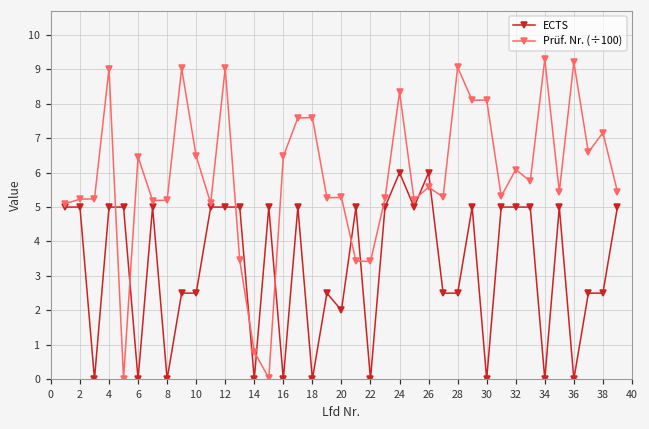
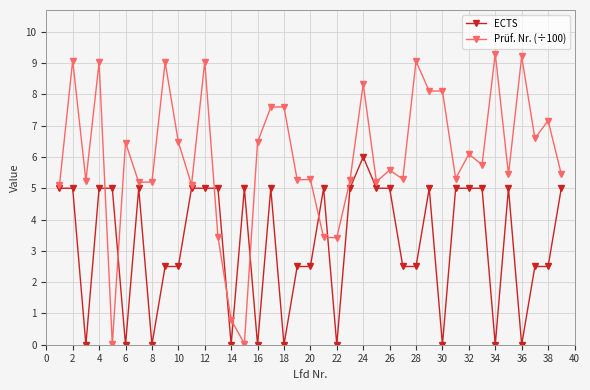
  {
    "ECTS": {
      "2": 5.0,
      "4": 5.0,
      "6": 0.0,
      "8": 0.0,
      "10": 2.5,
      "12": 5.0,
      "14": 0.0,
      "16": 0.0,
      "18": 0.0,
-     "20": 2.0,
+     "20": 2.5,
      "22": 0.0,
      "24": 6.0,
-     "26": 6,
+     "26": 5,
      "28": 2.5,
      "30": 0.0,
      "32": 5.0,
      "34": 0.0,
      "36": 0.0,
      "38": 2.5
    },
    "Prüf. Nr. (÷100)": {
-     "2": 5.2,
+     "2": 9.1,
      "4": 9.0,
      "6": 6.5,
      "8": 5.2,
      "10": 6.5,
      "12": 9.0,
      "14": 0.8,
      "16": 6.5,
      "18": 7.6,
      "20": 5.3,
      "22": 3.4,
      "24": 8.3,
      "26": 5.6,
      "28": 9.1,
      "30": 8.1,
      "32": 6.1,
      "34": 9.3,
      "36": 9.2,
      "38": 7.2
    }
  }
